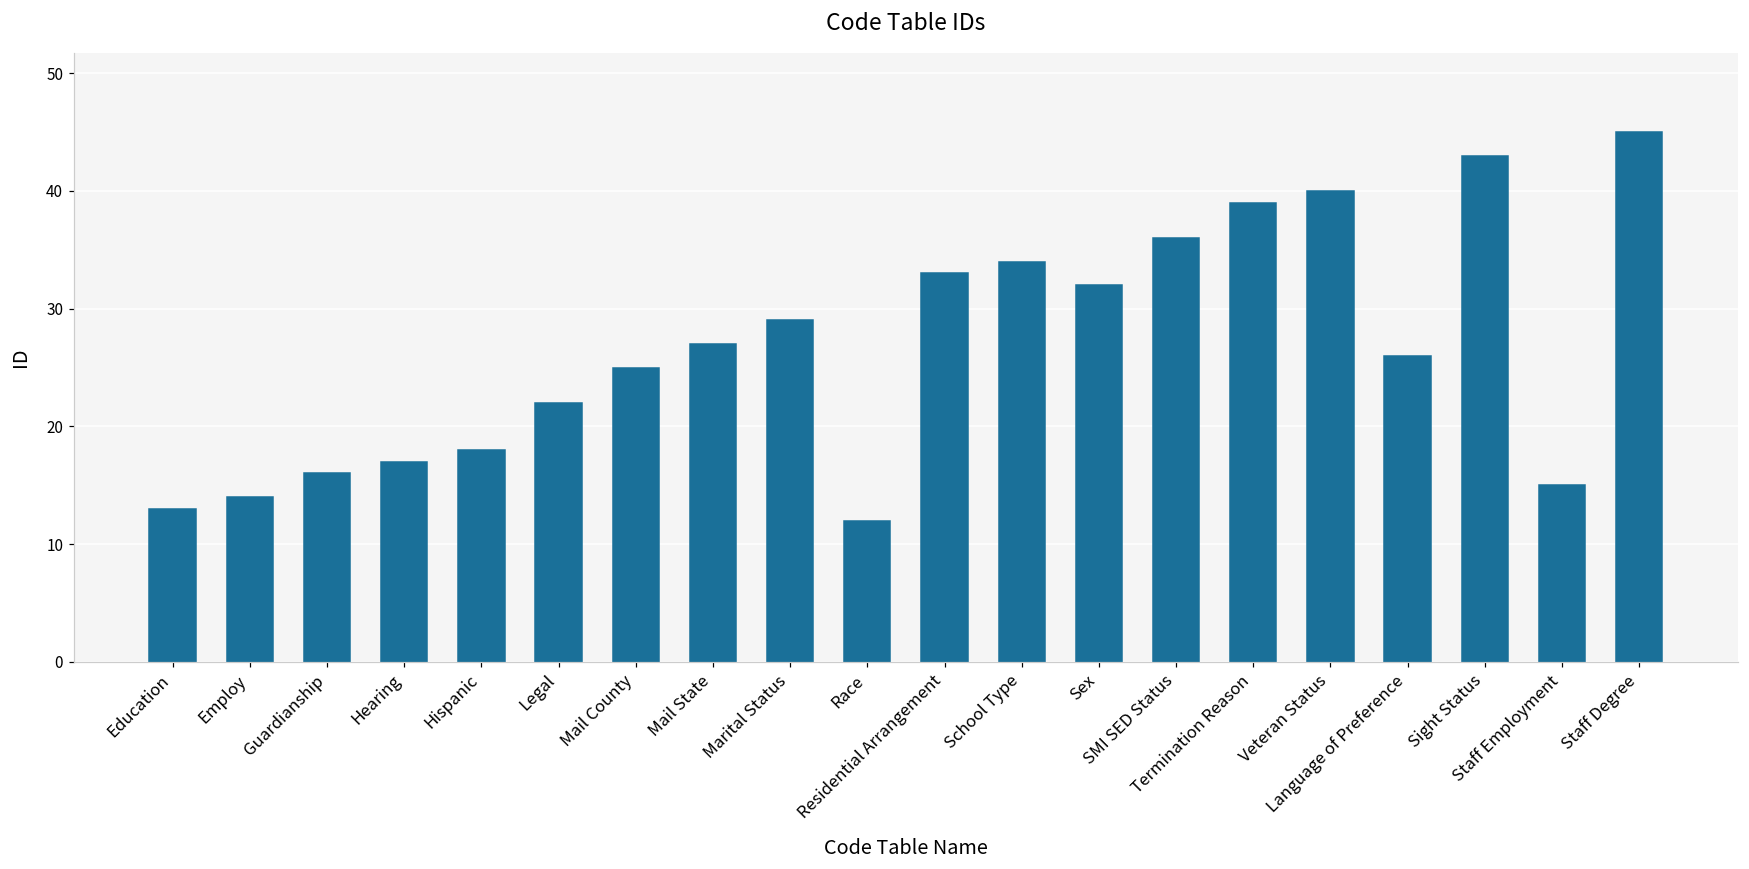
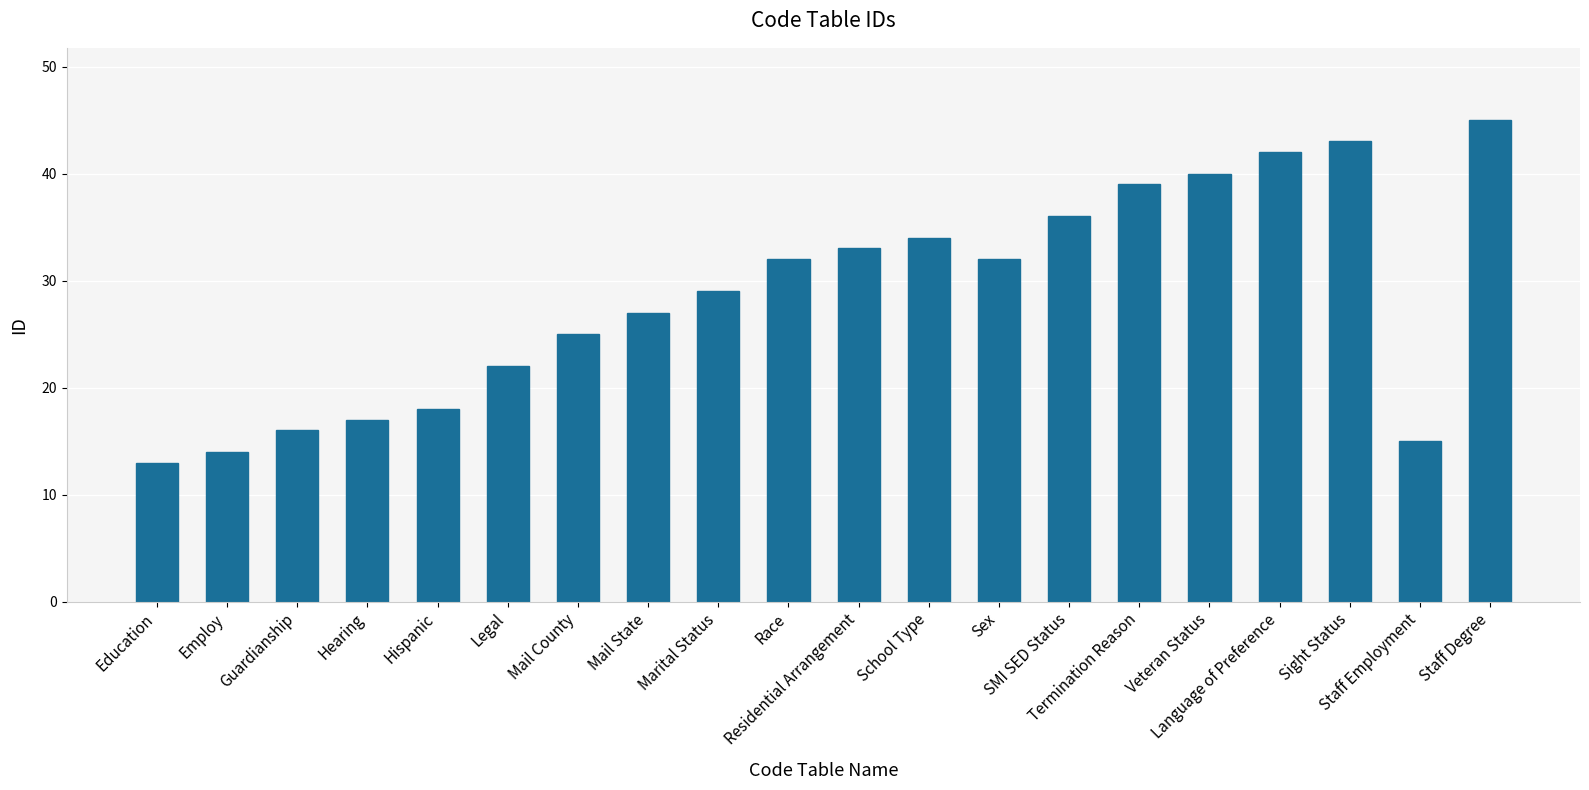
  {
    "Education": 13,
    "Employ": 14,
    "Guardianship": 16,
    "Hearing": 17,
    "Hispanic": 18,
    "Legal": 22,
    "Mail County": 25,
    "Mail State": 27,
    "Marital Status": 29,
-   "Race": 12,
+   "Race": 32,
    "Residential Arrangement": 33,
    "School Type": 34,
    "Sex": 32,
    "SMI SED Status": 36,
    "Termination Reason": 39,
    "Veteran Status": 40,
-   "Language of Preference": 26,
+   "Language of Preference": 42,
    "Sight Status": 43,
    "Staff Employment": 15,
    "Staff Degree": 45
  }
